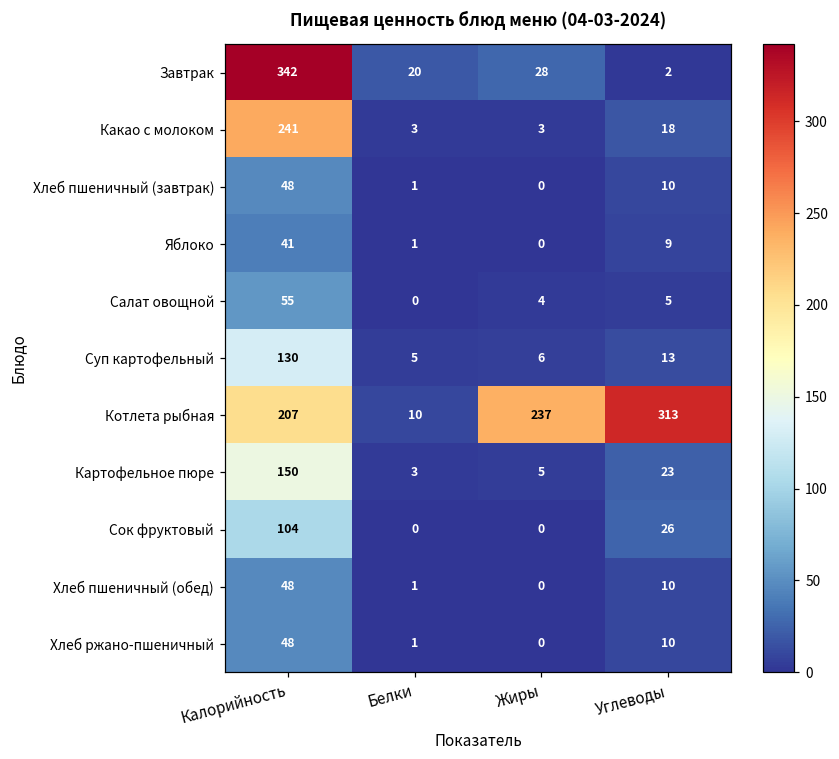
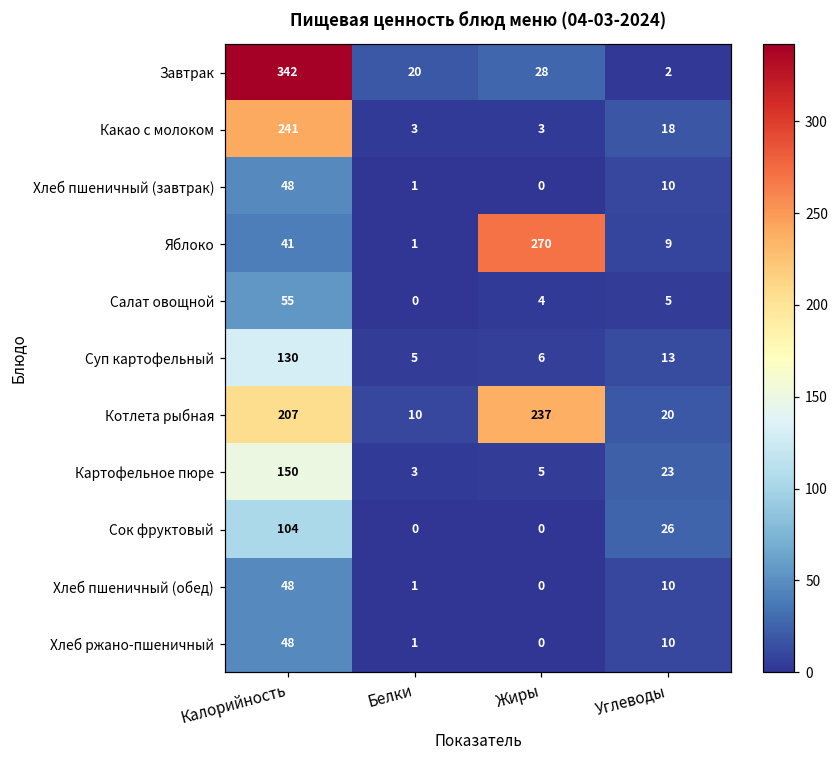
  {
    "Завтрак": {
      "Калорийность": 342,
      "Белки": 20,
      "Жиры": 28,
      "Углеводы": 2
    },
    "Какао с молоком": {
      "Калорийность": 241,
      "Белки": 3,
      "Жиры": 3,
      "Углеводы": 18
    },
    "Хлеб пшеничный (завтрак)": {
      "Калорийность": 48,
      "Белки": 1,
      "Жиры": 0,
      "Углеводы": 10
    },
    "Яблоко": {
      "Калорийность": 41,
      "Белки": 1,
-     "Жиры": 0,
+     "Жиры": 270,
      "Углеводы": 9
    },
    "Салат овощной": {
      "Калорийность": 55,
      "Белки": 0,
      "Жиры": 4,
      "Углеводы": 5
    },
    "Суп картофельный": {
      "Калорийность": 130,
      "Белки": 5,
      "Жиры": 6,
      "Углеводы": 13
    },
    "Котлета рыбная": {
      "Калорийность": 207,
      "Белки": 10,
      "Жиры": 237,
-     "Углеводы": 313
+     "Углеводы": 20
    },
    "Картофельное пюре": {
      "Калорийность": 150,
      "Белки": 3,
      "Жиры": 5,
      "Углеводы": 23
    },
    "Сок фруктовый": {
      "Калорийность": 104,
      "Белки": 0,
      "Жиры": 0,
      "Углеводы": 26
    },
    "Хлеб пшеничный (обед)": {
      "Калорийность": 48,
      "Белки": 1,
      "Жиры": 0,
      "Углеводы": 10
    },
    "Хлеб ржано-пшеничный": {
      "Калорийность": 48,
      "Белки": 1,
      "Жиры": 0,
      "Углеводы": 10
    }
  }
